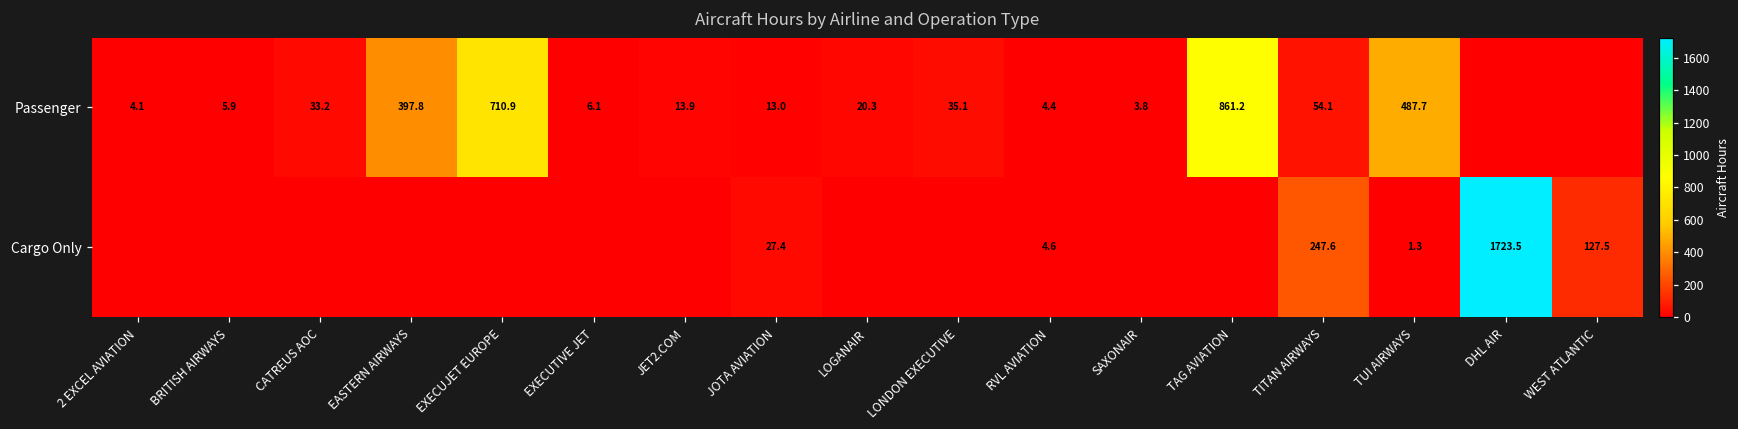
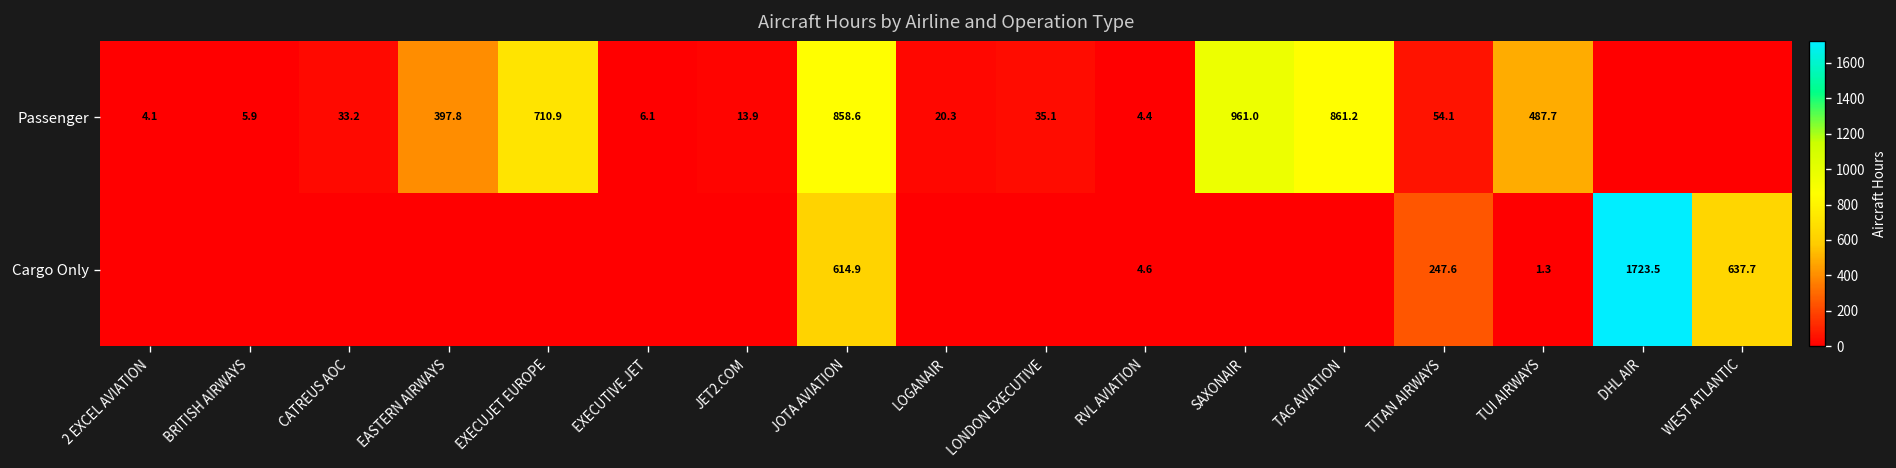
  {
    "Passenger": {
      "2 EXCEL AVIATION": 4.1,
      "BRITISH AIRWAYS": 5.9,
      "CATREUS AOC": 33.2,
      "EASTERN AIRWAYS": 397.8,
      "EXECUJET EUROPE": 710.9,
      "EXECUTIVE JET": 6.1,
      "JET2.COM": 13.9,
-     "JOTA AVIATION": 13.0,
+     "JOTA AVIATION": 858.6,
      "LOGANAIR": 20.3,
      "LONDON EXECUTIVE": 35.1,
      "RVL AVIATION": 4.4,
-     "SAXONAIR": 3.8,
+     "SAXONAIR": 961.0,
      "TAG AVIATION": 861.2,
      "TITAN AIRWAYS": 54.1,
      "TUI AIRWAYS": 487.7
    },
    "Cargo Only": {
-     "JOTA AVIATION": 27.4,
+     "JOTA AVIATION": 614.9,
      "RVL AVIATION": 4.6,
      "TITAN AIRWAYS": 247.6,
      "TUI AIRWAYS": 1.3,
      "DHL AIR": 1723.5,
-     "WEST ATLANTIC": 127.5
+     "WEST ATLANTIC": 637.7
    }
  }
